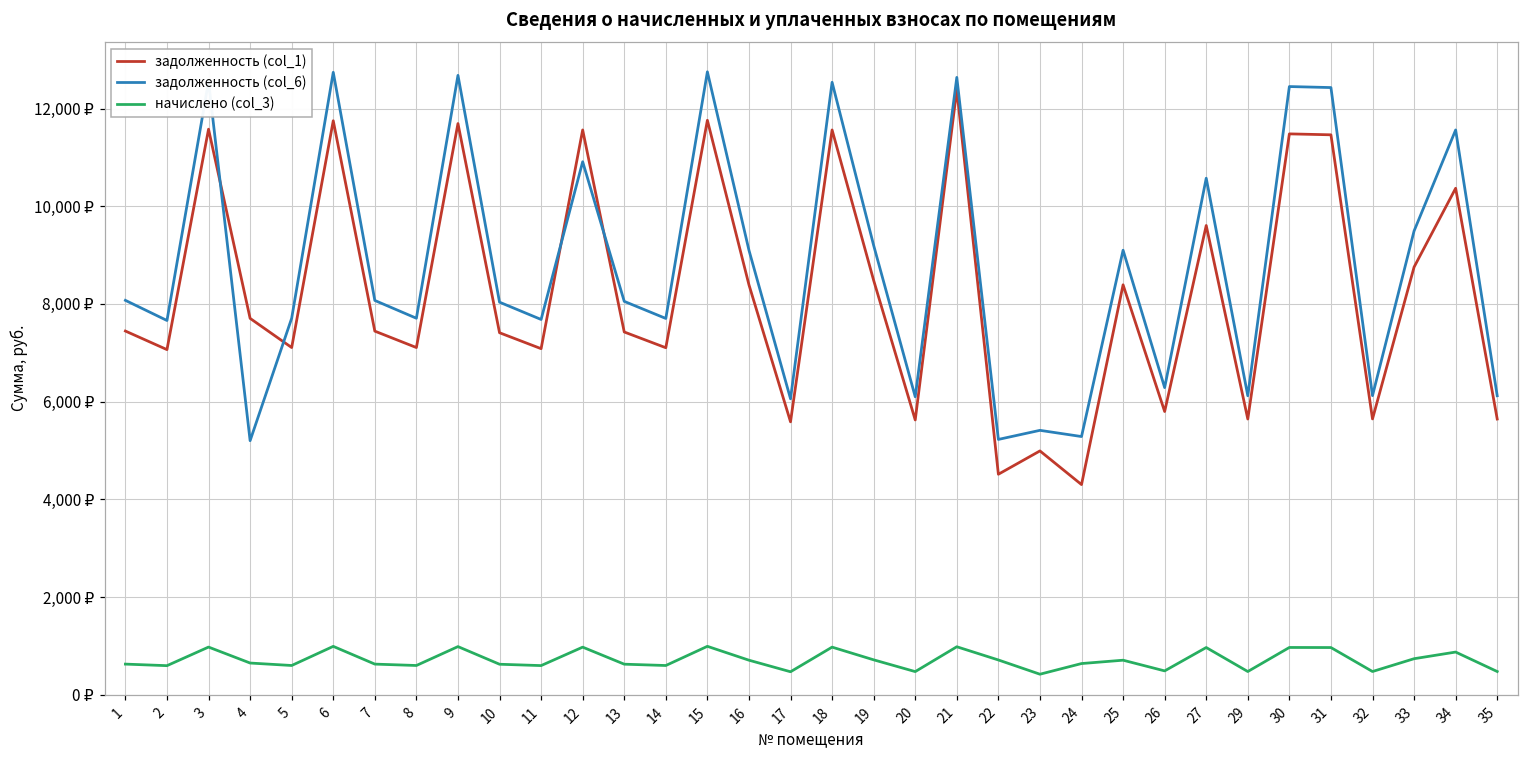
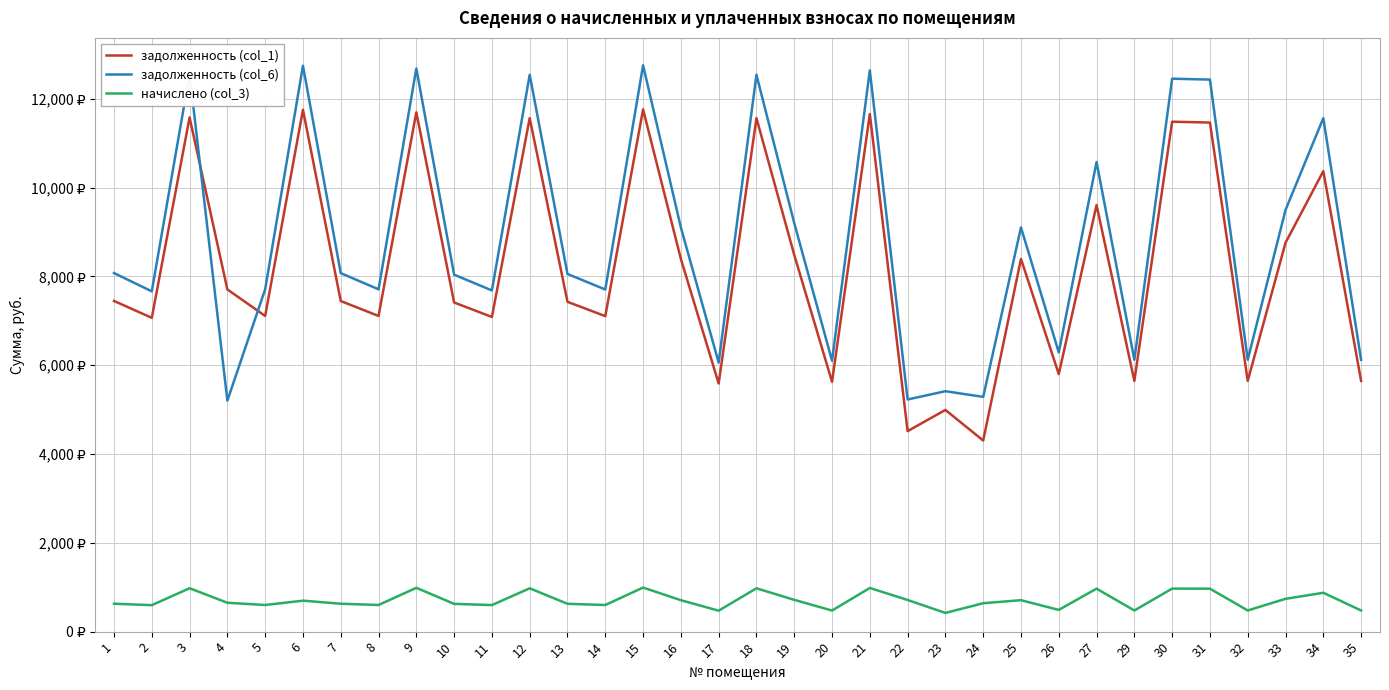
  {
    "задолженность (col_1)": {
      "1": "7,400 ₽",
      "2": "7,100 ₽",
      "3": "11,600 ₽",
      "4": "7,700 ₽",
      "5": "7,100 ₽",
      "6": "11,800 ₽",
      "7": "7,400 ₽",
      "8": "7,100 ₽",
      "9": "11,700 ₽",
      "10": "7,400 ₽",
      "11": "7,100 ₽",
      "12": "11,600 ₽",
      "13": "7,400 ₽",
      "14": "7,100 ₽",
      "15": "11,800 ₽",
      "16": "8,400 ₽",
      "17": "5,600 ₽",
      "18": "11,600 ₽",
      "19": "8,500 ₽",
      "20": "5,600 ₽",
-     "21": "12,400 ₽",
+     "21": "11,700 ₽",
      "22": "4,500 ₽",
      "23": "5,000 ₽",
      "24": "4,300 ₽",
      "25": "8,400 ₽",
      "26": "5,800 ₽",
      "27": "9,600 ₽",
      "29": "5,600 ₽",
      "30": "11,500 ₽",
      "31": "11,500 ₽",
      "32": "5,600 ₽",
      "33": "8,800 ₽",
      "34": "10,400 ₽",
      "35": "5,600 ₽"
    },
    "задолженность (col_6)": {
      "1": "8,100 ₽",
      "2": "7,700 ₽",
      "4": "5,200 ₽",
      "5": "7,700 ₽",
      "6": "12,700 ₽",
      "7": "8,100 ₽",
      "8": "7,700 ₽",
      "9": "12,700 ₽",
      "10": "8,000 ₽",
      "11": "7,700 ₽",
-     "12": "10,900 ₽",
+     "12": "12,500 ₽",
      "13": "8,100 ₽",
      "14": "7,700 ₽",
      "15": "12,800 ₽",
      "16": "9,100 ₽",
      "17": "6,100 ₽",
      "18": "12,500 ₽",
      "19": "9,200 ₽",
      "20": "6,100 ₽",
      "21": "12,600 ₽",
      "22": "5,200 ₽",
      "23": "5,400 ₽",
      "24": "5,300 ₽",
      "25": "9,100 ₽",
      "26": "6,300 ₽",
      "27": "10,600 ₽",
      "29": "6,100 ₽",
      "30": "12,500 ₽",
      "31": "12,400 ₽",
      "32": "6,100 ₽",
      "33": "9,500 ₽",
      "34": "11,600 ₽",
      "35": "6,100 ₽"
    },
    "начислено (col_3)": {
      "1": "600 ₽",
      "2": "600 ₽",
      "3": "1,000 ₽",
      "4": "700 ₽",
      "5": "600 ₽",
-     "6": "1,000 ₽",
+     "6": "700 ₽",
      "7": "600 ₽",
      "8": "600 ₽",
      "9": "1,000 ₽",
      "10": "600 ₽",
      "11": "600 ₽",
      "12": "1,000 ₽",
      "13": "600 ₽",
      "14": "600 ₽",
      "15": "1,000 ₽",
      "16": "700 ₽",
      "17": "500 ₽",
      "18": "1,000 ₽",
      "19": "700 ₽",
      "20": "500 ₽",
      "21": "1,000 ₽",
      "22": "700 ₽",
      "23": "400 ₽",
      "24": "600 ₽",
      "25": "700 ₽",
      "26": "500 ₽",
      "27": "1,000 ₽",
      "29": "500 ₽",
      "30": "1,000 ₽",
      "31": "1,000 ₽",
      "32": "500 ₽",
      "33": "700 ₽",
      "34": "900 ₽",
      "35": "500 ₽"
    }
  }
